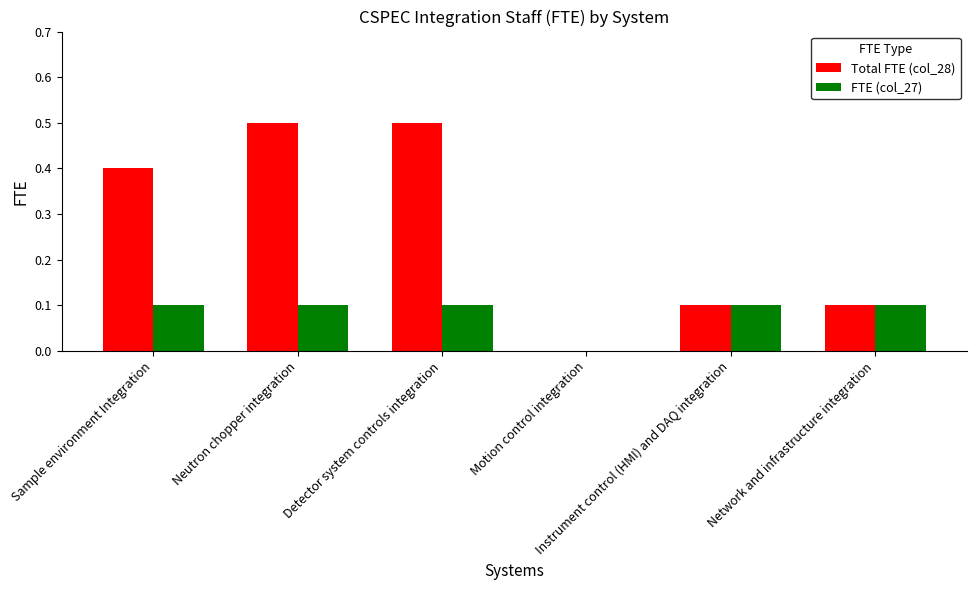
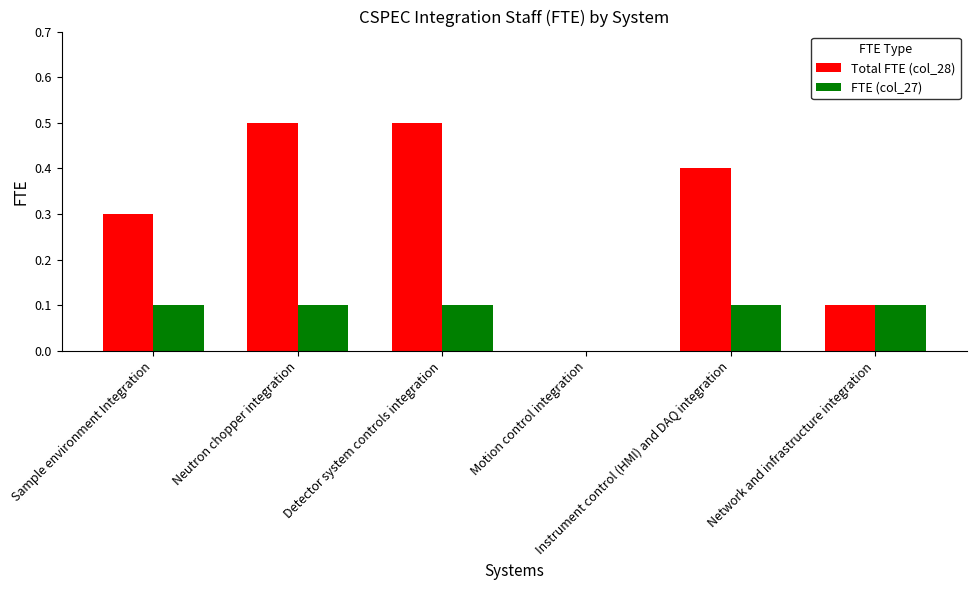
  {
    "Total FTE (col_28)": {
-     "Sample environment Integration": 0.4,
+     "Sample environment Integration": 0.3,
      "Neutron chopper integration": 0.5,
      "Detector system controls integration": 0.5,
      "Motion control integration": 0.0,
-     "Instrument control (HMI) and DAQ integration": 0.1,
+     "Instrument control (HMI) and DAQ integration": 0.4,
      "Network and infrastructure integration": 0.1
    },
    "FTE (col_27)": {
      "Sample environment Integration": 0.1,
      "Neutron chopper integration": 0.1,
      "Detector system controls integration": 0.1,
      "Motion control integration": 0.0,
      "Instrument control (HMI) and DAQ integration": 0.1,
      "Network and infrastructure integration": 0.1
    }
  }
